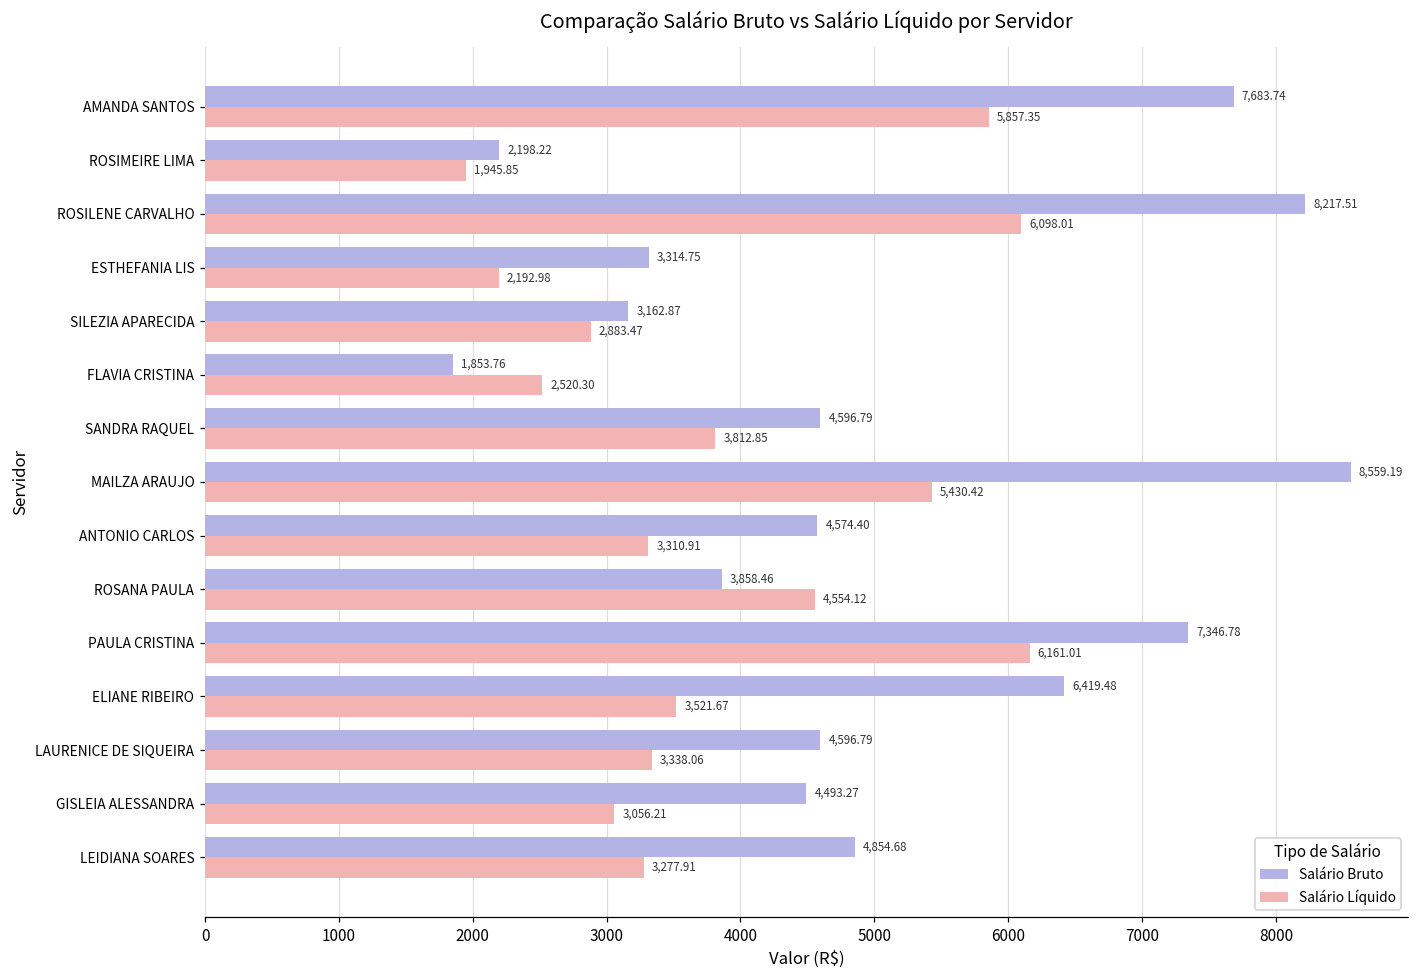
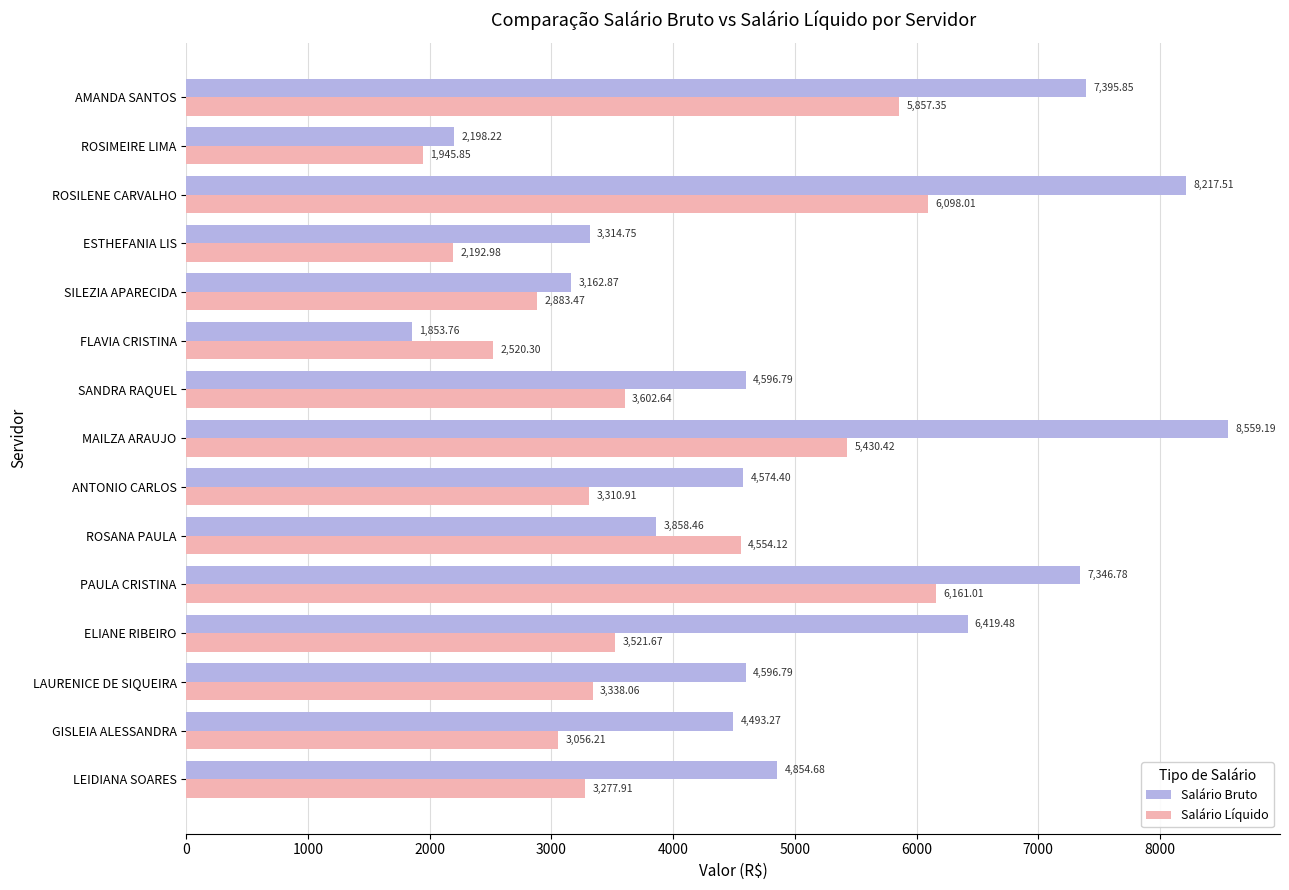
  {
    "Salário Bruto": {
-     "AMANDA SANTOS": "7,683.74",
+     "AMANDA SANTOS": "7,395.85",
      "ROSIMEIRE LIMA": "2,198.22",
      "ROSILENE CARVALHO": "8,217.51",
      "ESTHEFANIA LIS": "3,314.75",
      "SILEZIA APARECIDA": "3,162.87",
      "FLAVIA CRISTINA": "1,853.76",
      "SANDRA RAQUEL": "4,596.79",
      "MAILZA ARAUJO": "8,559.19",
      "ANTONIO CARLOS": "4,574.40",
      "ROSANA PAULA": "3,858.46",
      "PAULA CRISTINA": "7,346.78",
      "ELIANE RIBEIRO": "6,419.48",
      "LAURENICE DE SIQUEIRA": "4,596.79",
      "GISLEIA ALESSANDRA": "4,493.27",
      "LEIDIANA SOARES": "4,854.68"
    },
    "Salário Líquido": {
      "AMANDA SANTOS": "5,857.35",
      "ROSIMEIRE LIMA": "1,945.85",
      "ROSILENE CARVALHO": "6,098.01",
      "ESTHEFANIA LIS": "2,192.98",
      "SILEZIA APARECIDA": "2,883.47",
      "FLAVIA CRISTINA": "2,520.30",
-     "SANDRA RAQUEL": "3,812.85",
+     "SANDRA RAQUEL": "3,602.64",
      "MAILZA ARAUJO": "5,430.42",
      "ANTONIO CARLOS": "3,310.91",
      "ROSANA PAULA": "4,554.12",
      "PAULA CRISTINA": "6,161.01",
      "ELIANE RIBEIRO": "3,521.67",
      "LAURENICE DE SIQUEIRA": "3,338.06",
      "GISLEIA ALESSANDRA": "3,056.21",
      "LEIDIANA SOARES": "3,277.91"
    }
  }
